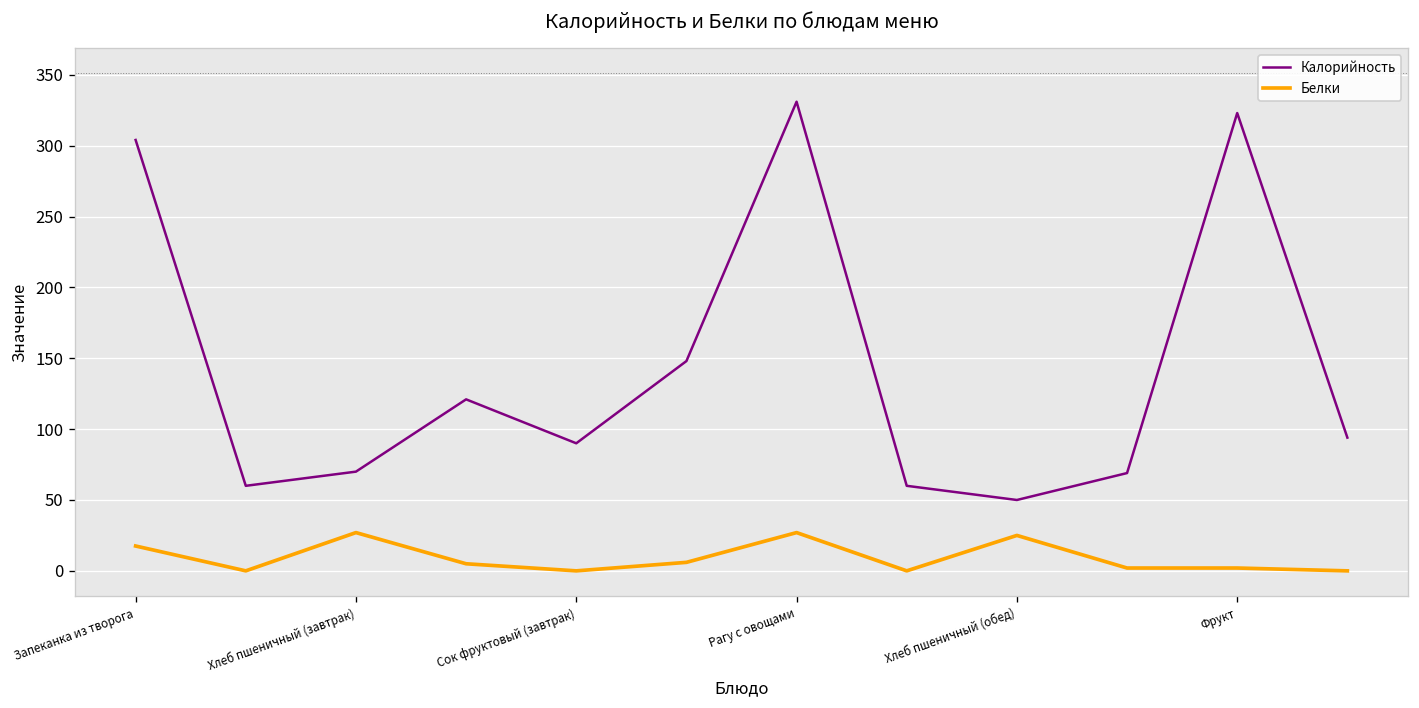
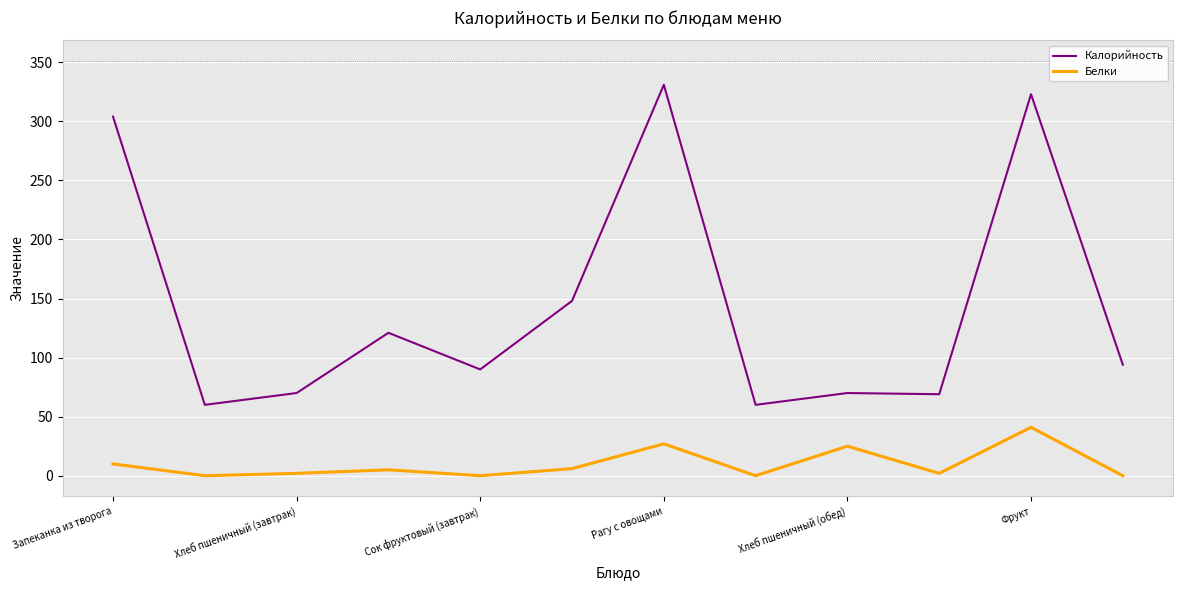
  {
    "Калорийность": {
      "Запеканка из творога": 304,
      "Хлеб пшеничный (завтрак)": 70,
      "Сок фруктовый (завтрак)": 90,
      "Рагу с овощами": 331,
-     "Хлеб пшеничный (обед)": 50,
+     "Хлеб пшеничный (обед)": 70,
      "Фрукт": 323
    },
    "Белки": {
-     "Запеканка из творога": 18,
-     "Хлеб пшеничный (завтрак)": 27,
+     "Запеканка из творога": 10,
+     "Хлеб пшеничный (завтрак)": 2,
      "Сок фруктовый (завтрак)": 0,
      "Рагу с овощами": 27,
      "Хлеб пшеничный (обед)": 25,
-     "Фрукт": 2
+     "Фрукт": 41
    }
  }
